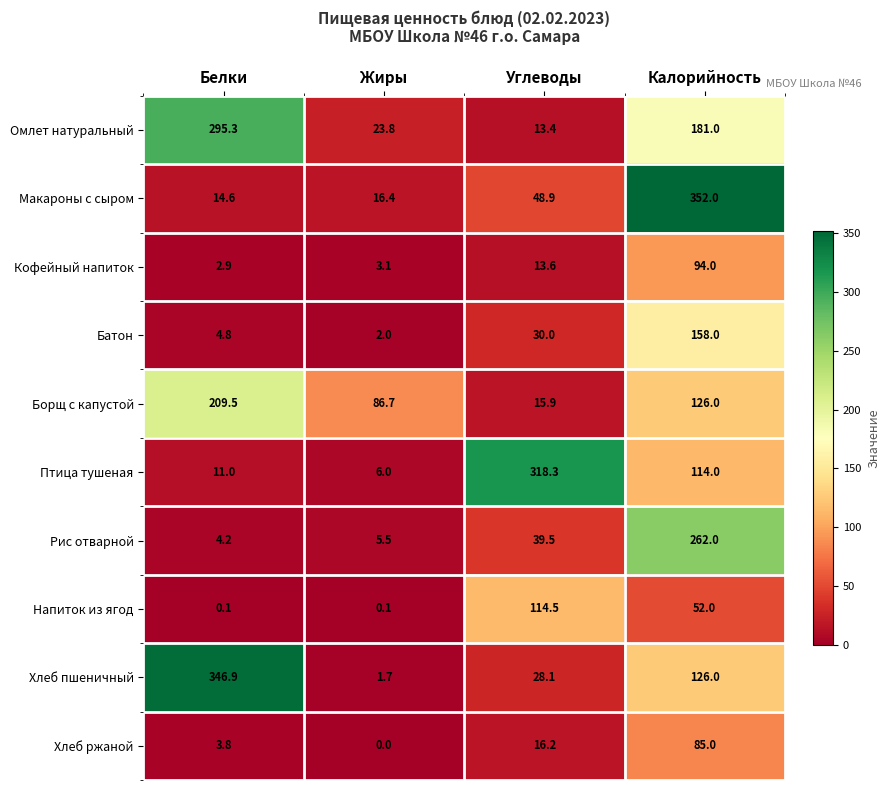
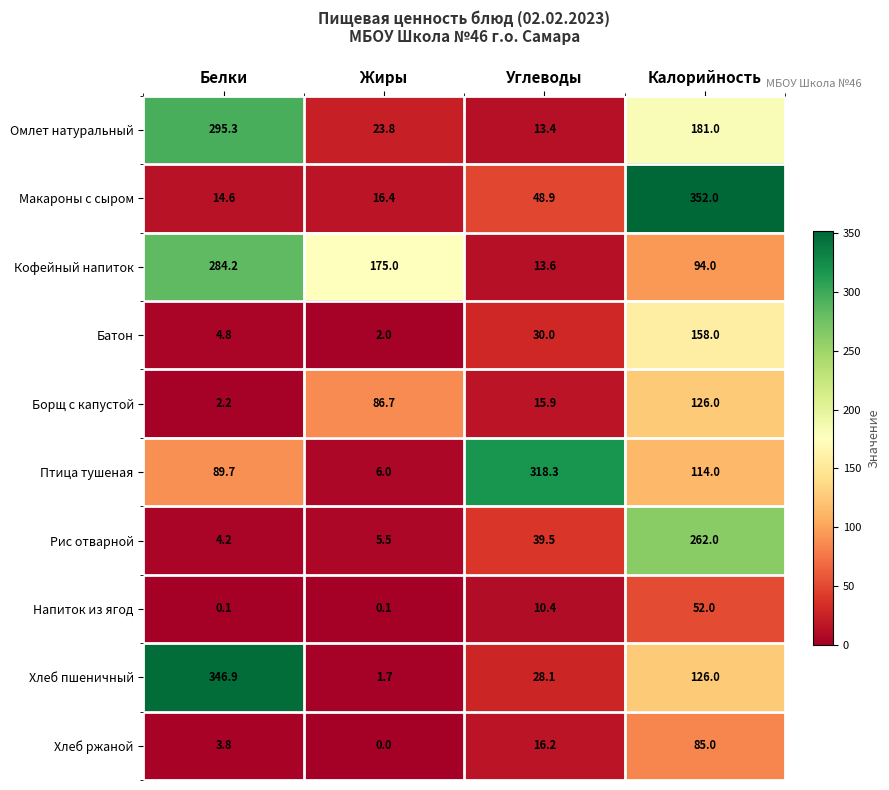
  {
    "Омлет натуральный": {
      "Белки": 295.3,
      "Жиры": 23.8,
      "Углеводы": 13.4,
      "Калорийность": 181.0
    },
    "Макароны с сыром": {
      "Белки": 14.6,
      "Жиры": 16.4,
      "Углеводы": 48.9,
      "Калорийность": 352.0
    },
    "Кофейный напиток": {
-     "Белки": 2.9,
-     "Жиры": 3.1,
+     "Белки": 284.2,
+     "Жиры": 175.0,
      "Углеводы": 13.6,
      "Калорийность": 94.0
    },
    "Батон": {
      "Белки": 4.8,
      "Жиры": 2.0,
      "Углеводы": 30.0,
      "Калорийность": 158.0
    },
    "Борщ с капустой": {
-     "Белки": 209.5,
+     "Белки": 2.2,
      "Жиры": 86.7,
      "Углеводы": 15.9,
      "Калорийность": 126.0
    },
    "Птица тушеная": {
-     "Белки": 11.0,
+     "Белки": 89.7,
      "Жиры": 6.0,
      "Углеводы": 318.3,
      "Калорийность": 114.0
    },
    "Рис отварной": {
      "Белки": 4.2,
      "Жиры": 5.5,
      "Углеводы": 39.5,
      "Калорийность": 262.0
    },
    "Напиток из ягод": {
      "Белки": 0.1,
      "Жиры": 0.1,
-     "Углеводы": 114.5,
+     "Углеводы": 10.4,
      "Калорийность": 52.0
    },
    "Хлеб пшеничный": {
      "Белки": 346.9,
      "Жиры": 1.7,
      "Углеводы": 28.1,
      "Калорийность": 126.0
    },
    "Хлеб ржаной": {
      "Белки": 3.8,
      "Жиры": 0.0,
      "Углеводы": 16.2,
      "Калорийность": 85.0
    }
  }
